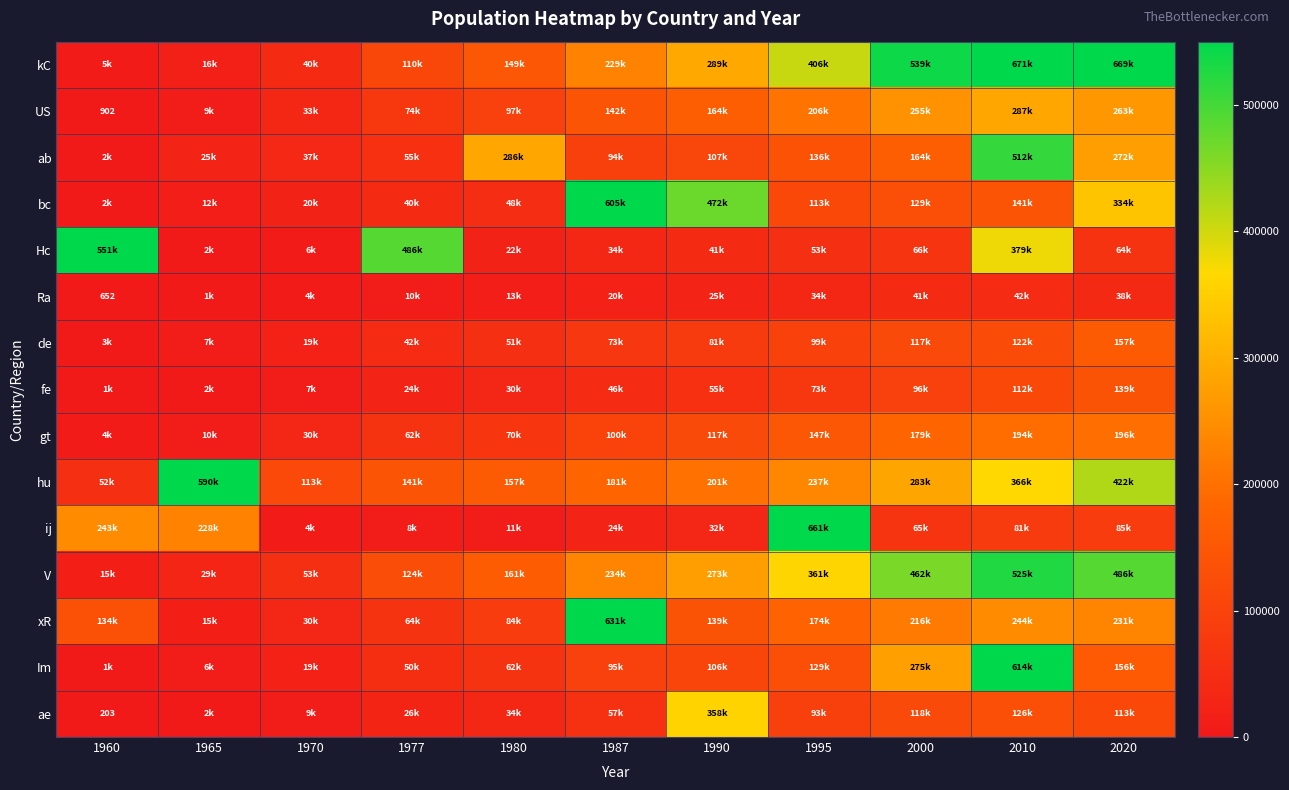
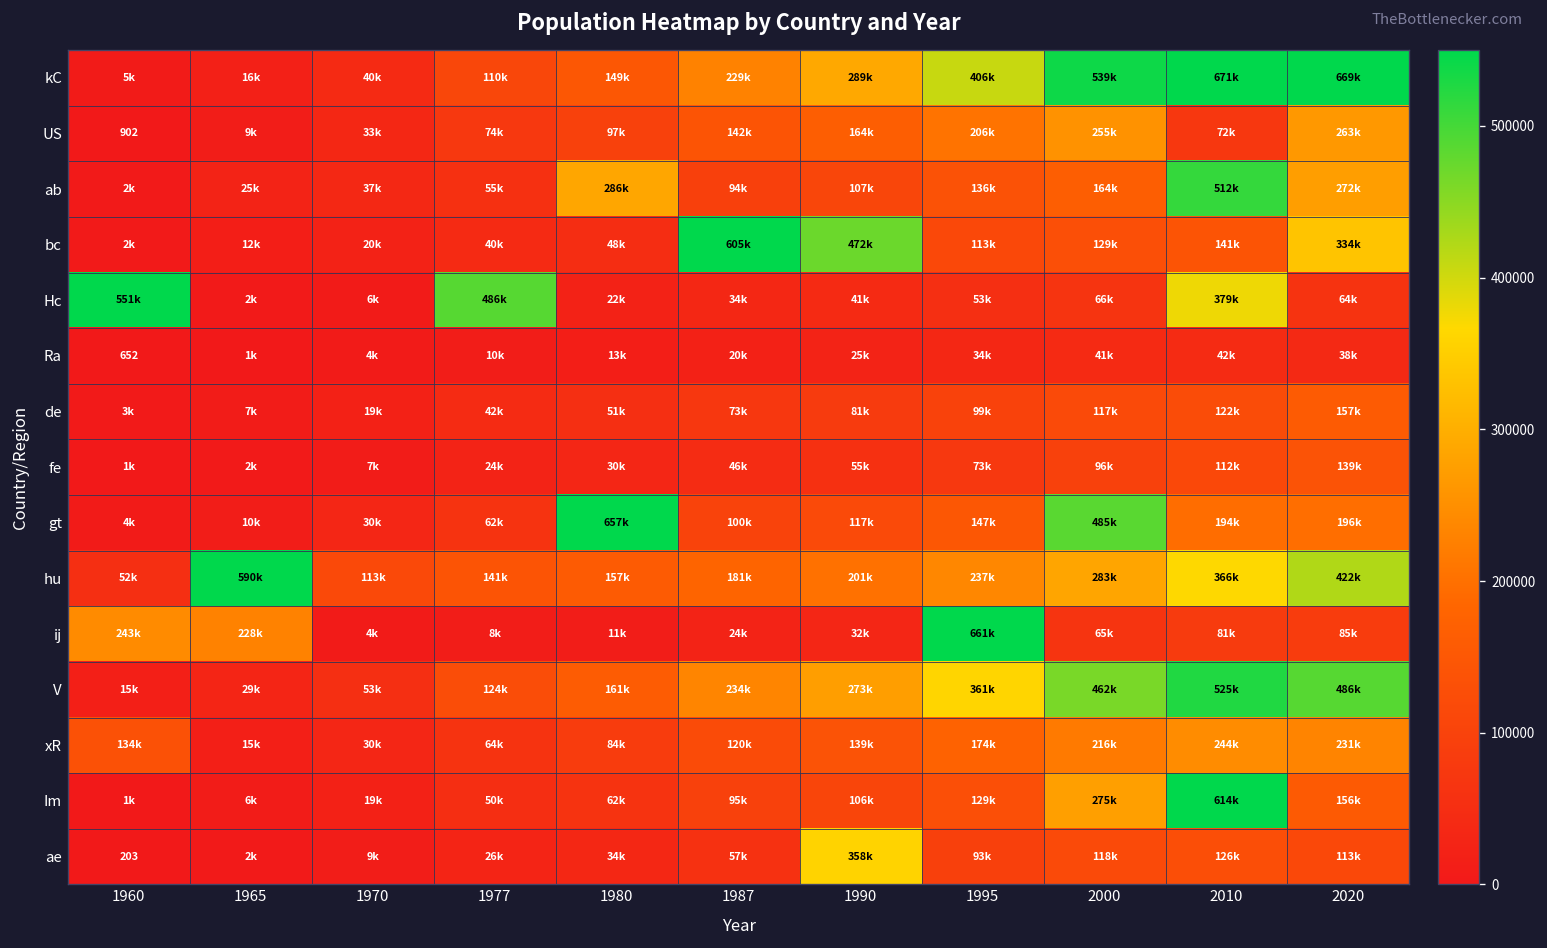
  {
    "kC": {
      "1960": "5k",
      "1965": "16k",
      "1970": "40k",
      "1977": "110k",
      "1980": "149k",
      "1987": "229k",
      "1990": "289k",
      "1995": "406k",
      "2000": "539k",
      "2010": "671k",
      "2020": "669k"
    },
    "US": {
      "1960": "902",
      "1965": "9k",
      "1970": "33k",
      "1977": "74k",
      "1980": "97k",
      "1987": "142k",
      "1990": "164k",
      "1995": "206k",
      "2000": "255k",
-     "2010": "287k",
+     "2010": "72k",
      "2020": "263k"
    },
    "ab": {
      "1960": "2k",
      "1965": "25k",
      "1970": "37k",
      "1977": "55k",
      "1980": "286k",
      "1987": "94k",
      "1990": "107k",
      "1995": "136k",
      "2000": "164k",
      "2010": "512k",
      "2020": "272k"
    },
    "bc": {
      "1960": "2k",
      "1965": "12k",
      "1970": "20k",
      "1977": "40k",
      "1980": "48k",
      "1987": "605k",
      "1990": "472k",
      "1995": "113k",
      "2000": "129k",
      "2010": "141k",
      "2020": "334k"
    },
    "Hc": {
      "1960": "551k",
      "1965": "2k",
      "1970": "6k",
      "1977": "486k",
      "1980": "22k",
      "1987": "34k",
      "1990": "41k",
      "1995": "53k",
      "2000": "66k",
      "2010": "379k",
      "2020": "64k"
    },
    "Ra": {
      "1960": "652",
      "1965": "1k",
      "1970": "4k",
      "1977": "10k",
      "1980": "13k",
      "1987": "20k",
      "1990": "25k",
      "1995": "34k",
      "2000": "41k",
      "2010": "42k",
      "2020": "38k"
    },
    "de": {
      "1960": "3k",
      "1965": "7k",
      "1970": "19k",
      "1977": "42k",
      "1980": "51k",
      "1987": "73k",
      "1990": "81k",
      "1995": "99k",
      "2000": "117k",
      "2010": "122k",
      "2020": "157k"
    },
    "fe": {
      "1960": "1k",
      "1965": "2k",
      "1970": "7k",
      "1977": "24k",
      "1980": "30k",
      "1987": "46k",
      "1990": "55k",
      "1995": "73k",
      "2000": "96k",
      "2010": "112k",
      "2020": "139k"
    },
    "gt": {
      "1960": "4k",
      "1965": "10k",
      "1970": "30k",
      "1977": "62k",
-     "1980": "70k",
+     "1980": "657k",
      "1987": "100k",
      "1990": "117k",
      "1995": "147k",
-     "2000": "179k",
+     "2000": "485k",
      "2010": "194k",
      "2020": "196k"
    },
    "hu": {
      "1960": "52k",
      "1965": "590k",
      "1970": "113k",
      "1977": "141k",
      "1980": "157k",
      "1987": "181k",
      "1990": "201k",
      "1995": "237k",
      "2000": "283k",
      "2010": "366k",
      "2020": "422k"
    },
    "ij": {
      "1960": "243k",
      "1965": "228k",
      "1970": "4k",
      "1977": "8k",
      "1980": "11k",
      "1987": "24k",
      "1990": "32k",
      "1995": "661k",
      "2000": "65k",
      "2010": "81k",
      "2020": "85k"
    },
    "V": {
      "1960": "15k",
      "1965": "29k",
      "1970": "53k",
      "1977": "124k",
      "1980": "161k",
      "1987": "234k",
      "1990": "273k",
      "1995": "361k",
      "2000": "462k",
      "2010": "525k",
      "2020": "486k"
    },
    "xR": {
      "1960": "134k",
      "1965": "15k",
      "1970": "30k",
      "1977": "64k",
      "1980": "84k",
-     "1987": "631k",
+     "1987": "120k",
      "1990": "139k",
      "1995": "174k",
      "2000": "216k",
      "2010": "244k",
      "2020": "231k"
    },
    "Im": {
      "1960": "1k",
      "1965": "6k",
      "1970": "19k",
      "1977": "50k",
      "1980": "62k",
      "1987": "95k",
      "1990": "106k",
      "1995": "129k",
      "2000": "275k",
      "2010": "614k",
      "2020": "156k"
    },
    "ae": {
      "1960": "203",
      "1965": "2k",
      "1970": "9k",
      "1977": "26k",
      "1980": "34k",
      "1987": "57k",
      "1990": "358k",
      "1995": "93k",
      "2000": "118k",
      "2010": "126k",
      "2020": "113k"
    }
  }
